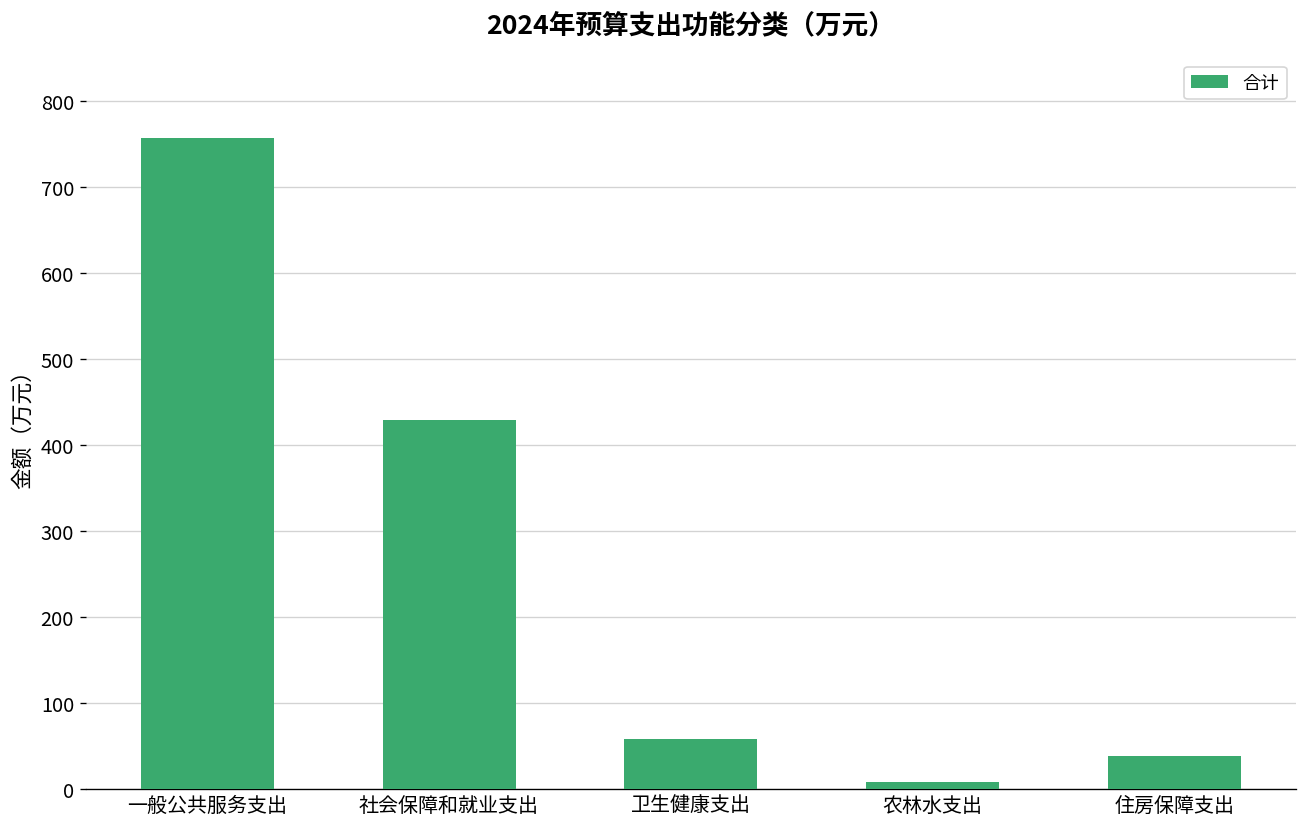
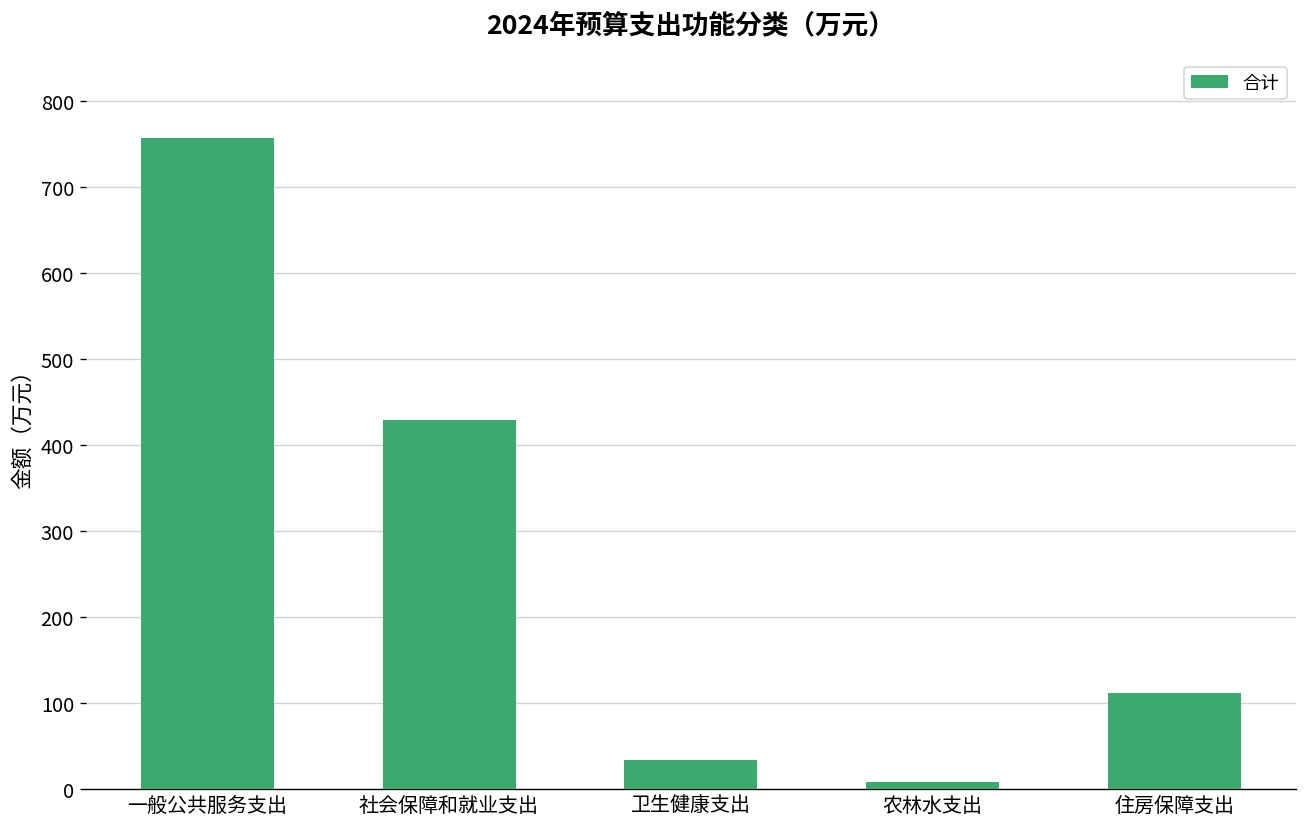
  {
    "一般公共服务支出": 760,
    "社会保障和就业支出": 430,
-   "卫生健康支出": 60,
+   "卫生健康支出": 30,
    "农林水支出": 10,
-   "住房保障支出": 40
+   "住房保障支出": 110
  }
